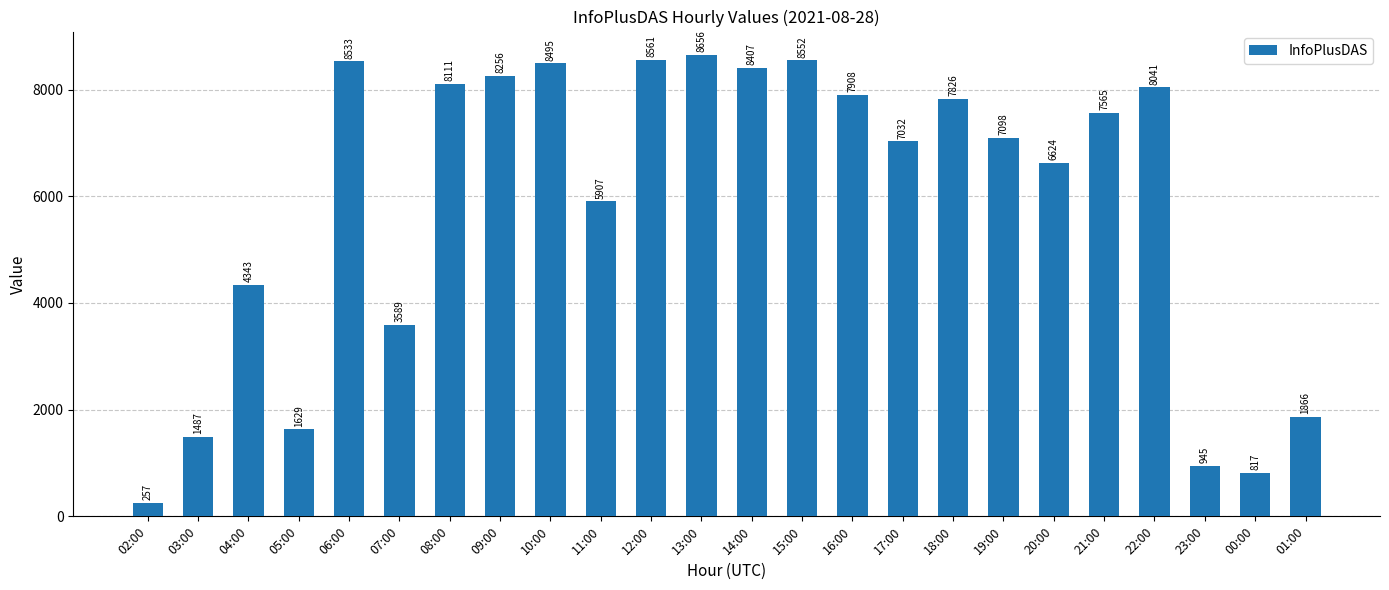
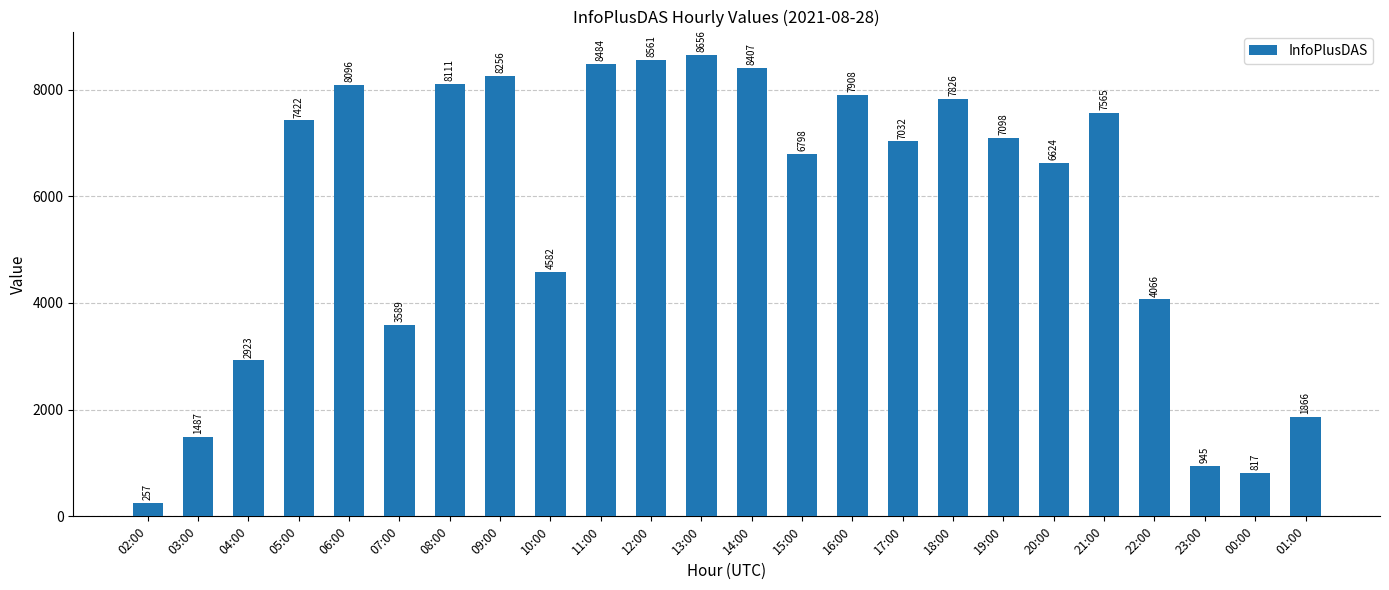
  {
    "02:00": 257,
    "03:00": 1487,
-   "04:00": 4343,
-   "05:00": 1629,
-   "06:00": 8533,
+   "04:00": 2923,
+   "05:00": 7422,
+   "06:00": 8096,
    "07:00": 3589,
    "08:00": 8111,
    "09:00": 8256,
-   "10:00": 8495,
-   "11:00": 5907,
+   "10:00": 4582,
+   "11:00": 8484,
    "12:00": 8561,
    "13:00": 8656,
    "14:00": 8407,
-   "15:00": 8552,
+   "15:00": 6798,
    "16:00": 7908,
    "17:00": 7032,
    "18:00": 7826,
    "19:00": 7098,
    "20:00": 6624,
    "21:00": 7565,
-   "22:00": 8041,
+   "22:00": 4066,
    "23:00": 945,
    "00:00": 817,
    "01:00": 1866
  }
